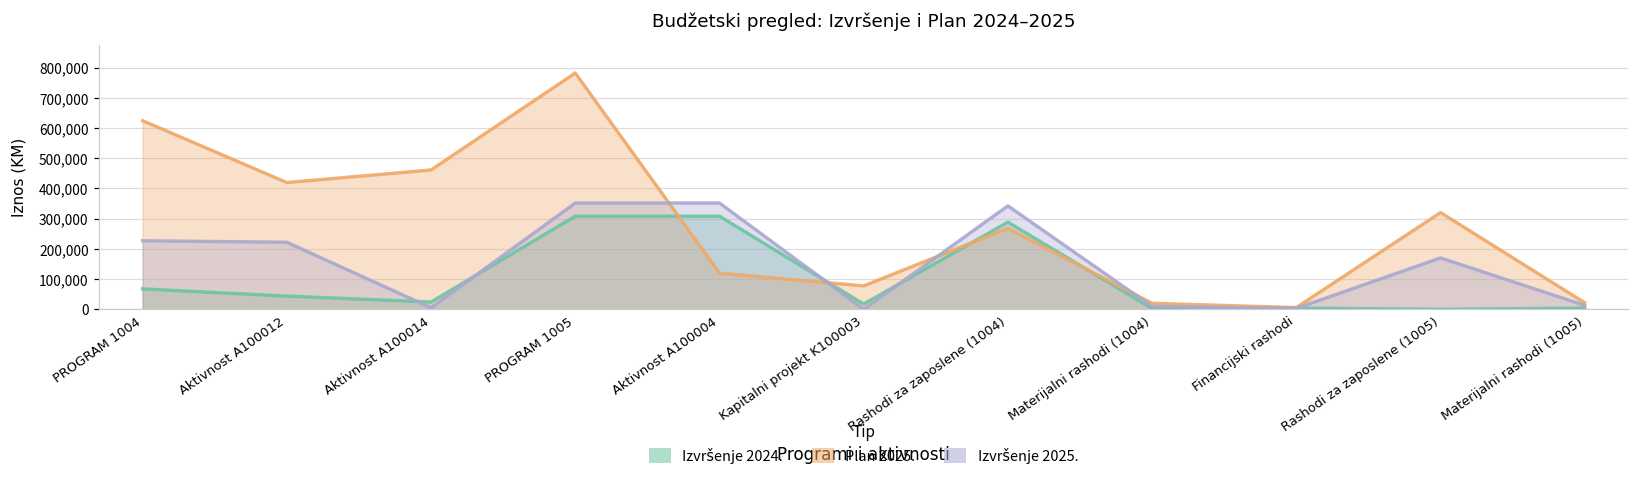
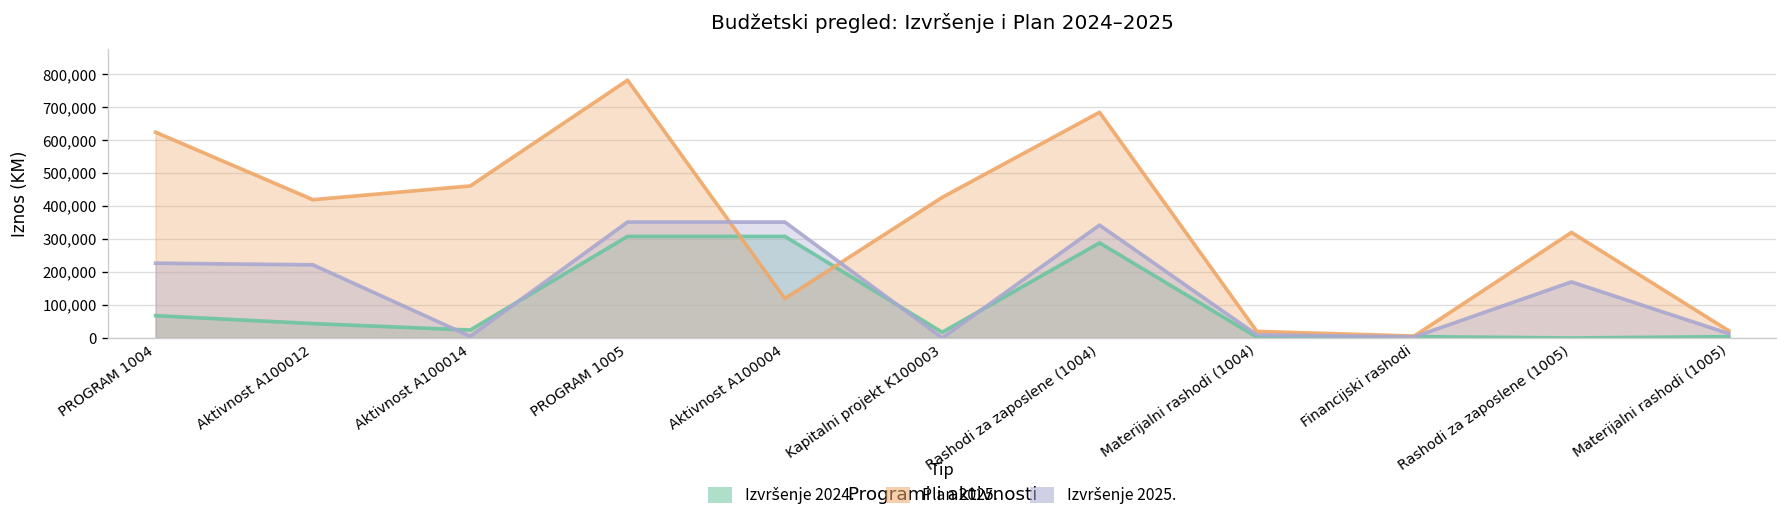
  {
    "Plan 2025.": {
      "PROGRAM 1004": "620,000",
      "Aktivnost A100012": "420,000",
      "Aktivnost A100014": "460,000",
      "PROGRAM 1005": "780,000",
      "Aktivnost A100004": "120,000",
-     "Kapitalni projekt K100003": "80,000",
-     "Rashodi za zaposlene (1004)": "270,000",
+     "Kapitalni projekt K100003": "430,000",
+     "Rashodi za zaposlene (1004)": "680,000",
      "Materijalni rashodi (1004)": "20,000",
      "Rashodi za zaposlene (1005)": "320,000"
    }
  }
